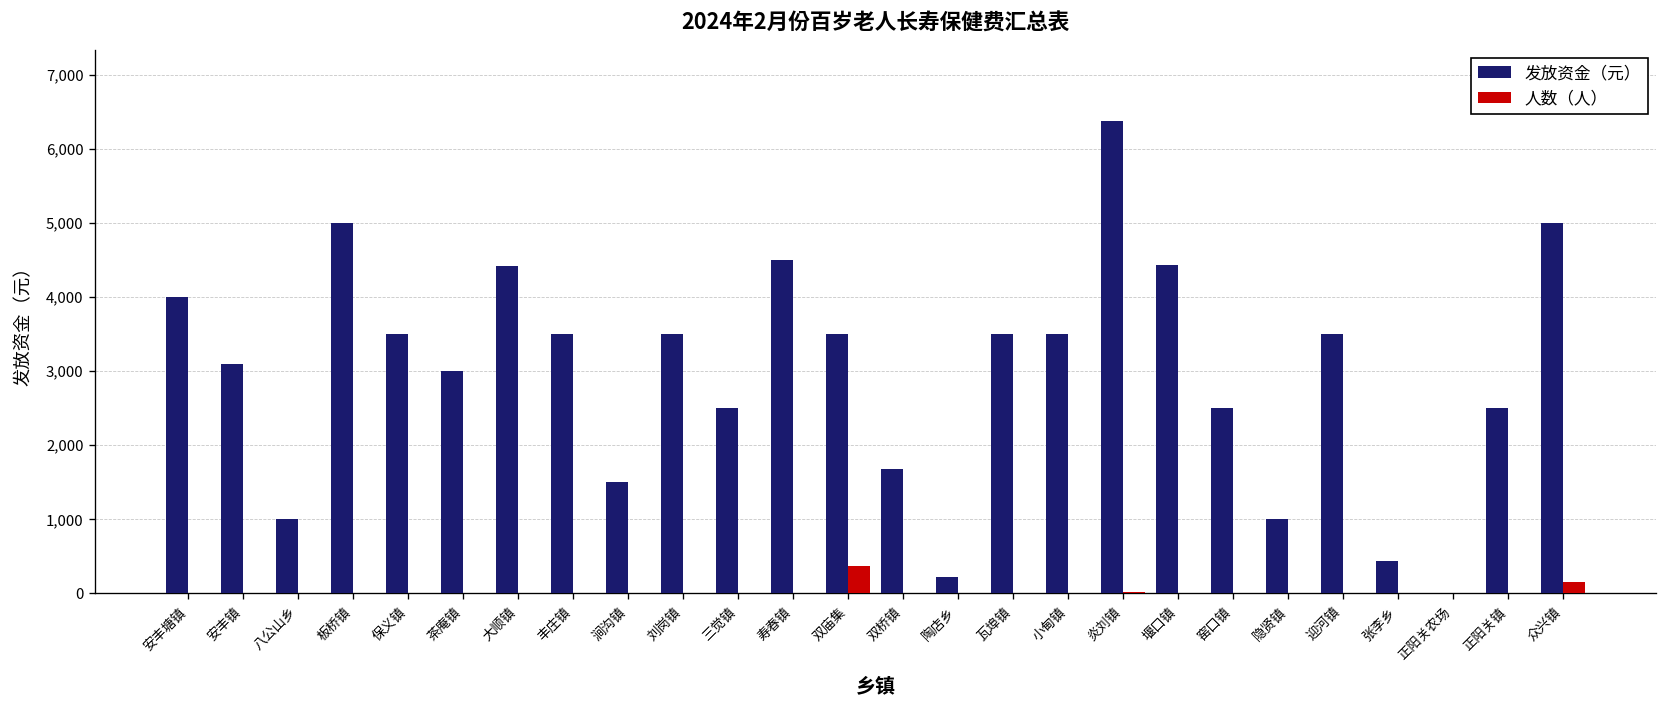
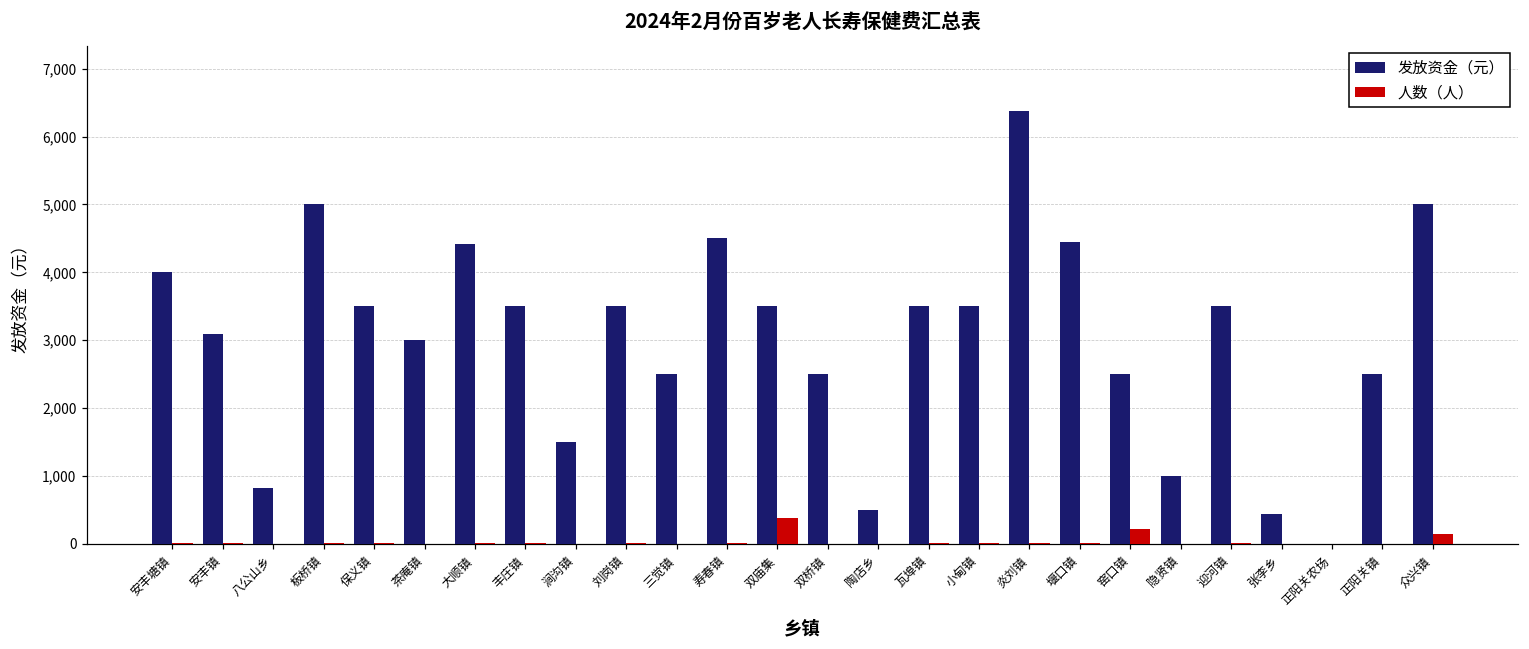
  {
    "发放资金（元）": {
      "安丰塘镇": "4,000",
      "安丰镇": "3,100",
-     "八公山乡": "1,000",
+     "八公山乡": "800",
      "板桥镇": "5,000",
      "保义镇": "3,500",
      "茶庵镇": "3,000",
      "大顺镇": "4,400",
      "丰庄镇": "3,500",
      "涧沟镇": "1,500",
      "刘岗镇": "3,500",
      "三觉镇": "2,500",
      "寿春镇": "4,500",
      "双庙集": "3,500",
-     "双桥镇": "1,700",
-     "陶店乡": "200",
+     "双桥镇": "2,500",
+     "陶店乡": "500",
      "瓦埠镇": "3,500",
      "小甸镇": "3,500",
      "炎刘镇": "6,400",
      "堰口镇": "4,400",
      "窑口镇": "2,500",
      "隐贤镇": "1,000",
      "迎河镇": "3,500",
      "张李乡": "400",
      "正阳关农场": "0",
      "正阳关镇": "2,500",
      "众兴镇": "5,000"
    },
    "人数（人）": {
      "双庙集": "400",
-     "窑口镇": "0",
+     "窑口镇": "200",
      "正阳关农场": "0",
      "众兴镇": "200"
    }
  }
